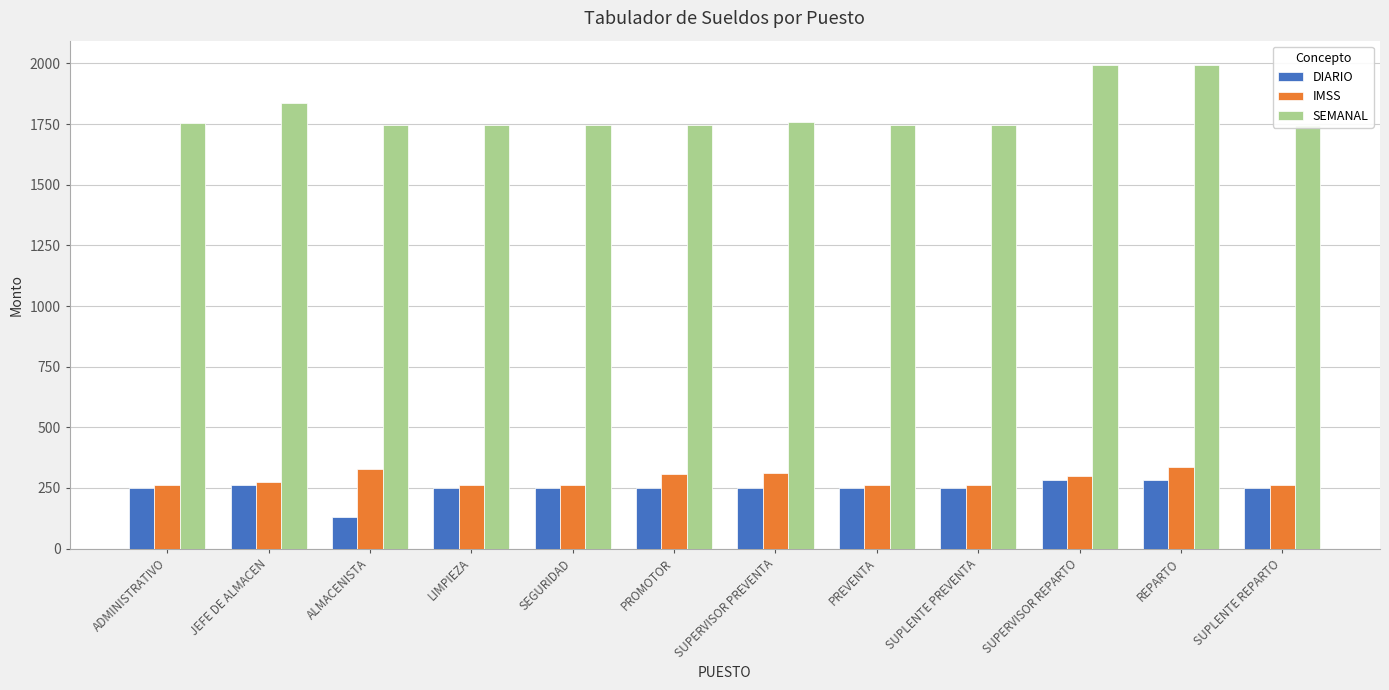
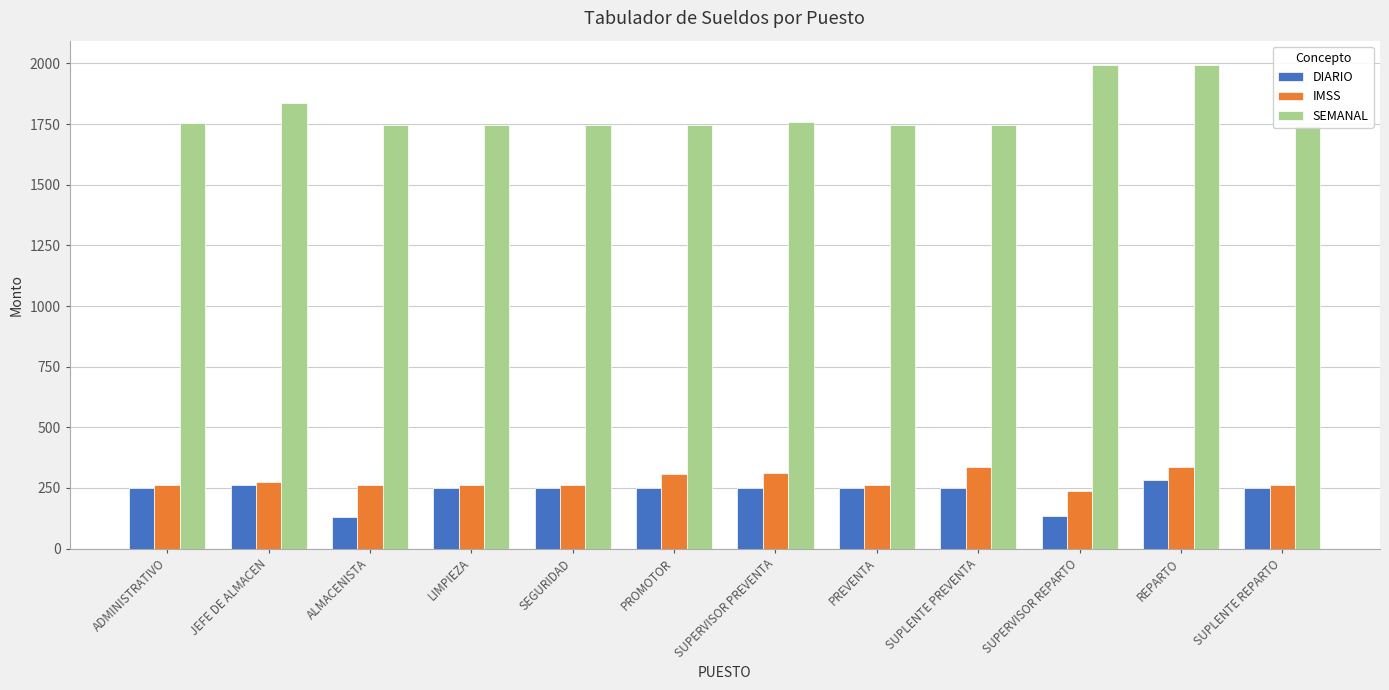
  {
    "DIARIO": {
      "ADMINISTRATIVO": 250,
      "JEFE DE ALMACEN": 260,
      "ALMACENISTA": 130,
      "LIMPIEZA": 250,
      "SEGURIDAD": 250,
      "PROMOTOR": 250,
      "SUPERVISOR PREVENTA": 250,
      "PREVENTA": 250,
      "SUPLENTE PREVENTA": 250,
-     "SUPERVISOR REPARTO": 280,
+     "SUPERVISOR REPARTO": 130,
      "REPARTO": 280,
      "SUPLENTE REPARTO": 250
    },
    "IMSS": {
      "ADMINISTRATIVO": 260,
      "JEFE DE ALMACEN": 280,
-     "ALMACENISTA": 330,
+     "ALMACENISTA": 260,
      "LIMPIEZA": 260,
      "SEGURIDAD": 260,
      "PROMOTOR": 310,
      "SUPERVISOR PREVENTA": 310,
      "PREVENTA": 260,
-     "SUPLENTE PREVENTA": 260,
-     "SUPERVISOR REPARTO": 300,
+     "SUPLENTE PREVENTA": 330,
+     "SUPERVISOR REPARTO": 240,
      "REPARTO": 340,
      "SUPLENTE REPARTO": 260
    },
    "SEMANAL": {
      "ADMINISTRATIVO": 1760,
      "JEFE DE ALMACEN": 1830,
      "ALMACENISTA": 1740,
      "LIMPIEZA": 1740,
      "SEGURIDAD": 1740,
      "PROMOTOR": 1740,
      "SUPERVISOR PREVENTA": 1760,
      "PREVENTA": 1740,
      "SUPLENTE PREVENTA": 1740,
      "SUPERVISOR REPARTO": 1990,
      "REPARTO": 1990
    }
  }
